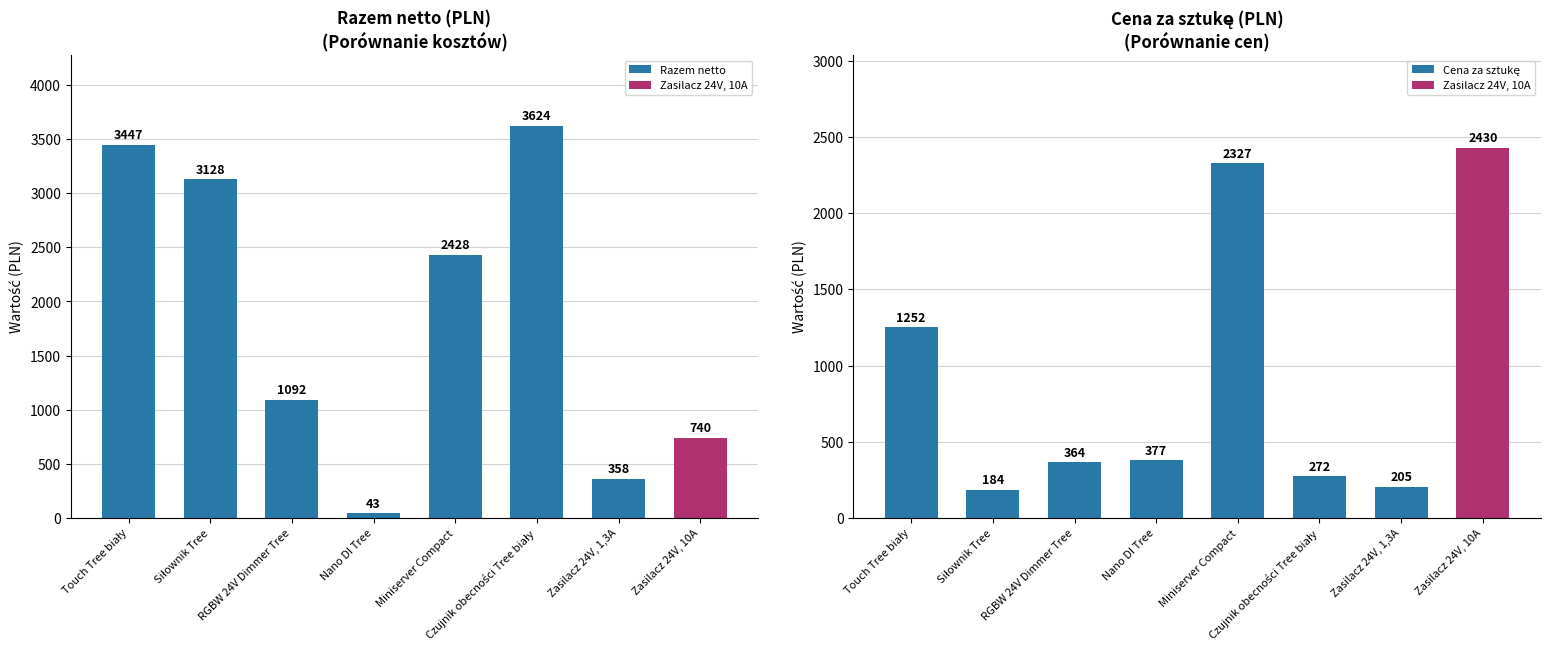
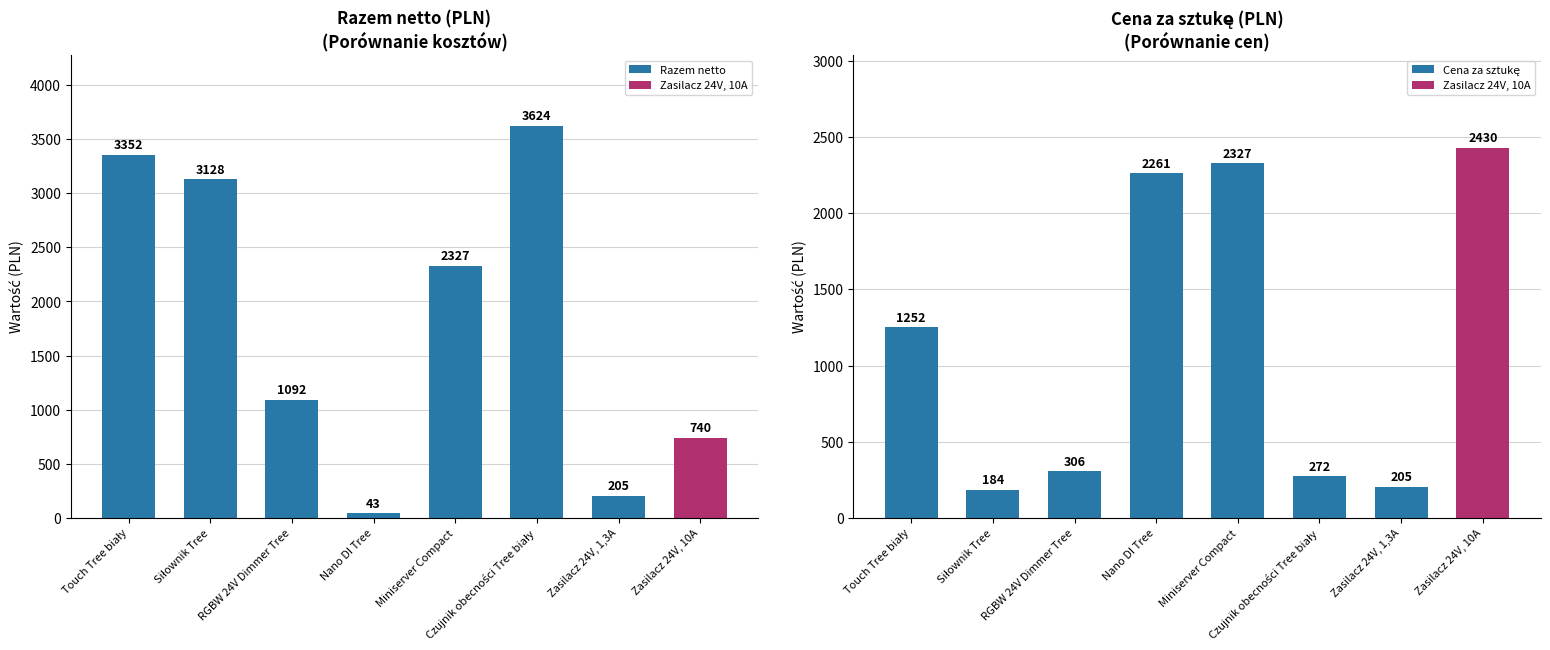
  {
    "Razem netto (PLN) (Porównanie kosztów)": {
-     "Touch Tree biały": 3447,
+     "Touch Tree biały": 3352,
      "Siłownik Tree": 3128,
      "RGBW 24V Dimmer Tree": 1092,
      "Nano DI Tree": 43,
-     "Miniserver Compact": 2428,
+     "Miniserver Compact": 2327,
      "Czujnik obecności Tree biały": 3624,
-     "Zasilacz 24V, 1,3A": 358,
+     "Zasilacz 24V, 1,3A": 205,
      "Zasilacz 24V, 10A": 740
    },
    "Cena za sztukę (PLN) (Porównanie cen)": {
      "Touch Tree biały": 1252,
      "Siłownik Tree": 184,
-     "RGBW 24V Dimmer Tree": 364,
-     "Nano DI Tree": 377,
+     "RGBW 24V Dimmer Tree": 306,
+     "Nano DI Tree": 2261,
      "Miniserver Compact": 2327,
      "Czujnik obecności Tree biały": 272,
      "Zasilacz 24V, 1,3A": 205,
      "Zasilacz 24V, 10A": 2430
    }
  }
